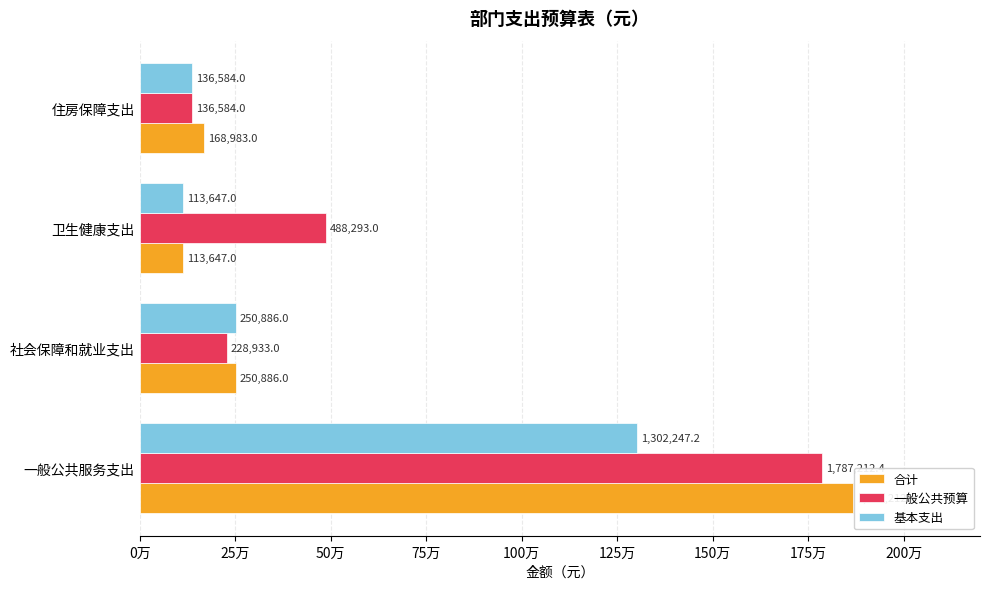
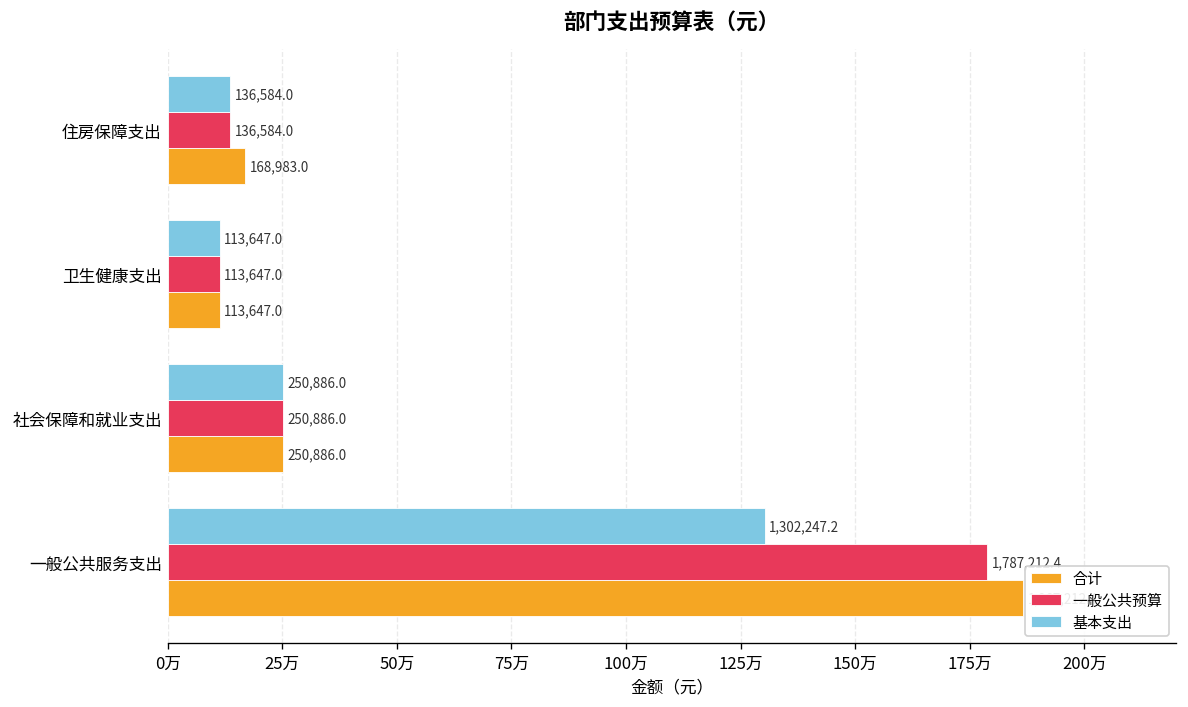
  {
    "合计": {
      "住房保障支出": "168,983.0",
      "卫生健康支出": "113,647.0",
      "社会保障和就业支出": "250,886.0"
    },
    "一般公共预算": {
      "住房保障支出": "136,584.0",
-     "卫生健康支出": "488,293.0",
-     "社会保障和就业支出": "228,933.0"
+     "卫生健康支出": "113,647.0",
+     "社会保障和就业支出": "250,886.0"
    },
    "基本支出": {
      "住房保障支出": "136,584.0",
      "卫生健康支出": "113,647.0",
      "社会保障和就业支出": "250,886.0",
      "一般公共服务支出": "1,302,247.2"
    }
  }
